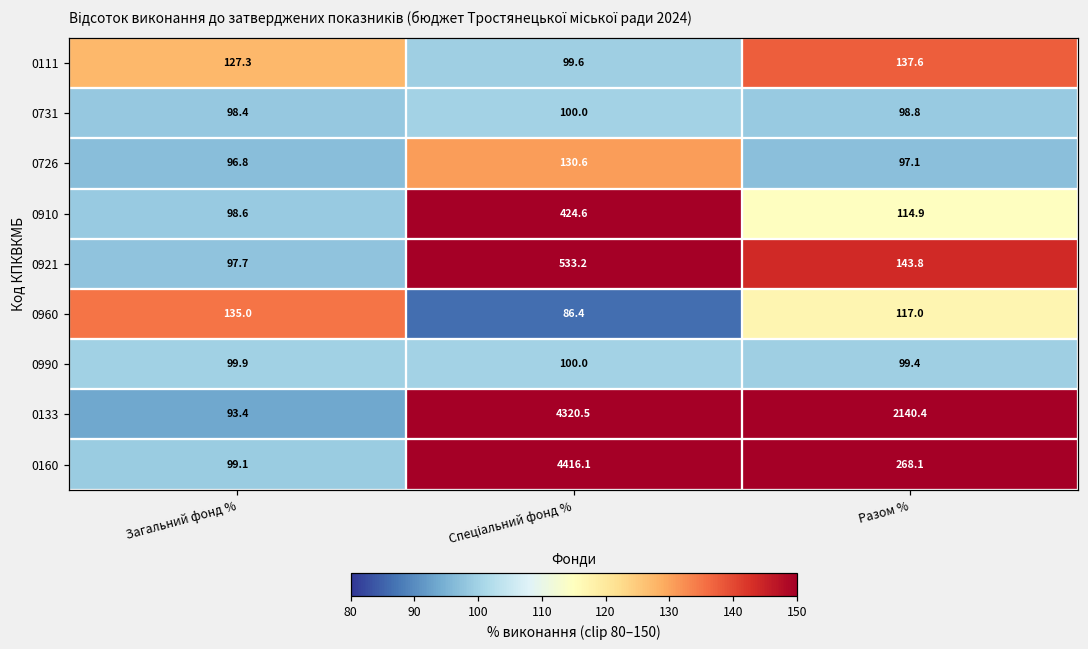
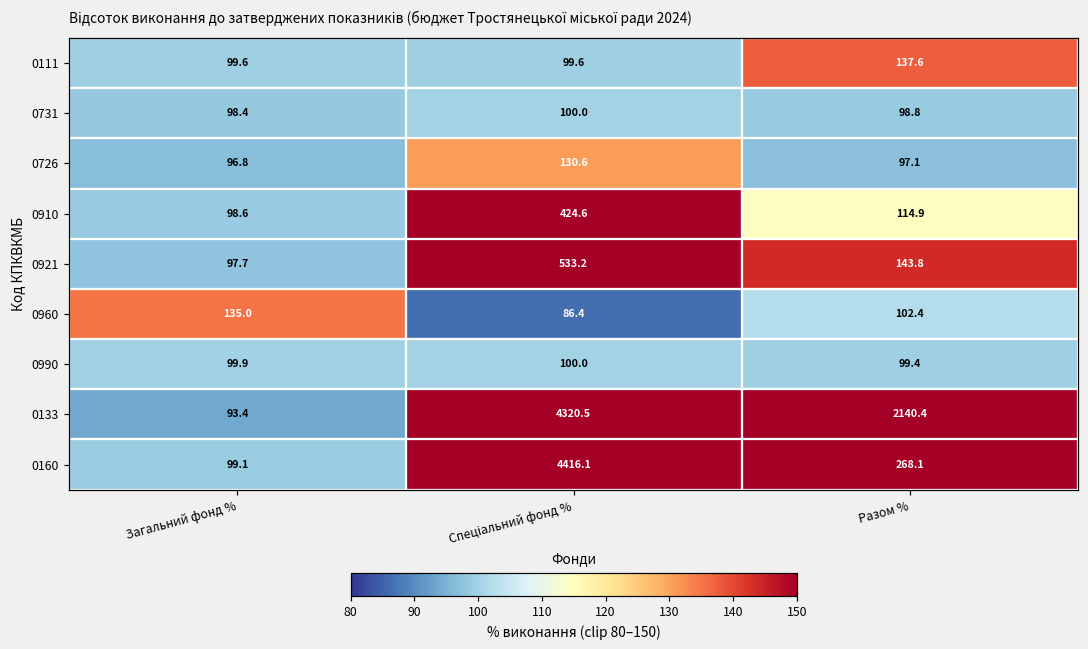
  {
    "0111": {
-     "Загальний фонд %": 127.3,
+     "Загальний фонд %": 99.6,
      "Спеціальний фонд %": 99.6,
      "Разом %": 137.6
    },
    "0731": {
      "Загальний фонд %": 98.4,
      "Спеціальний фонд %": 100.0,
      "Разом %": 98.8
    },
    "0726": {
      "Загальний фонд %": 96.8,
      "Спеціальний фонд %": 130.6,
      "Разом %": 97.1
    },
    "0910": {
      "Загальний фонд %": 98.6,
      "Спеціальний фонд %": 424.6,
      "Разом %": 114.9
    },
    "0921": {
      "Загальний фонд %": 97.7,
      "Спеціальний фонд %": 533.2,
      "Разом %": 143.8
    },
    "0960": {
      "Загальний фонд %": 135.0,
      "Спеціальний фонд %": 86.4,
-     "Разом %": 117.0
+     "Разом %": 102.4
    },
    "0990": {
      "Загальний фонд %": 99.9,
      "Спеціальний фонд %": 100.0,
      "Разом %": 99.4
    },
    "0133": {
      "Загальний фонд %": 93.4,
      "Спеціальний фонд %": 4320.5,
      "Разом %": 2140.4
    },
    "0160": {
      "Загальний фонд %": 99.1,
      "Спеціальний фонд %": 4416.1,
      "Разом %": 268.1
    }
  }
